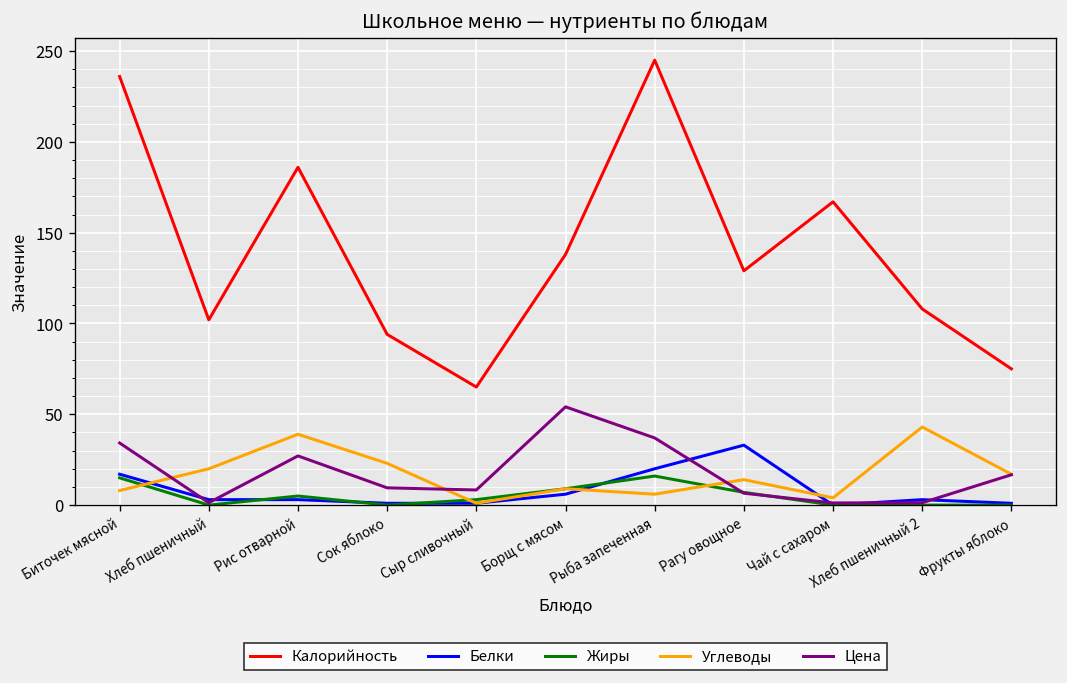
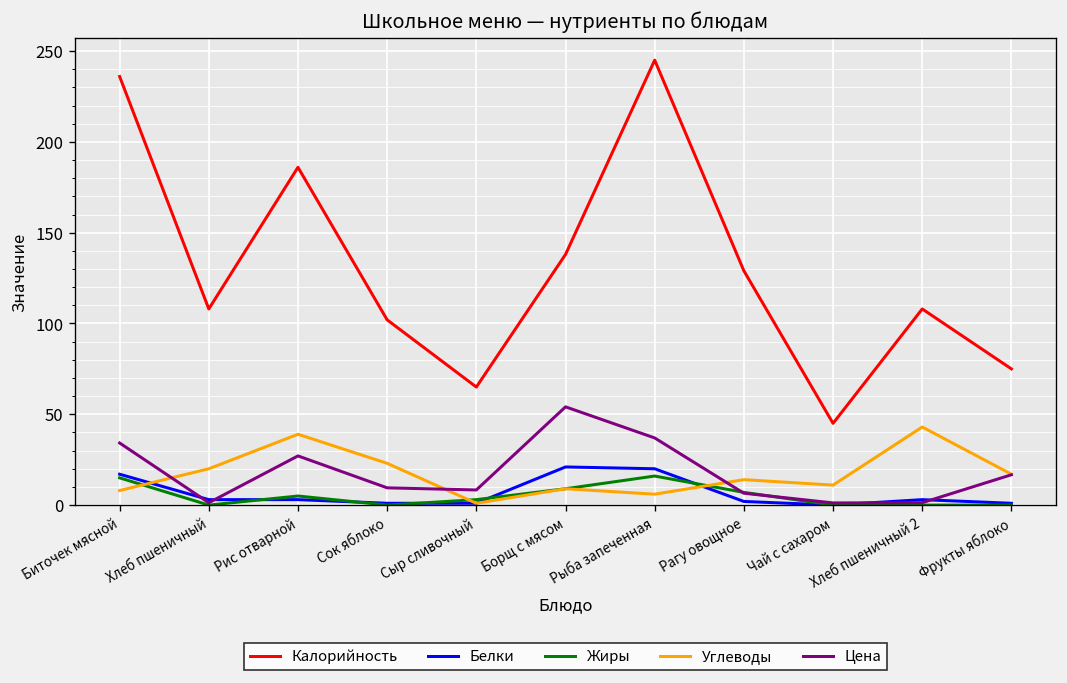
  {
    "Калорийность": {
      "Биточек мясной": 236,
-     "Хлеб пшеничный": 102,
+     "Хлеб пшеничный": 108,
      "Рис отварной": 186,
-     "Сок яблоко": 94,
+     "Сок яблоко": 102,
      "Сыр сливочный": 65,
      "Борщ с мясом": 138,
      "Рыба запеченная": 245,
      "Рагу овощное": 129,
-     "Чай с сахаром": 167,
+     "Чай с сахаром": 45,
      "Хлеб пшеничный 2": 108,
      "Фрукты яблоко": 75
    },
    "Белки": {
      "Биточек мясной": 17,
      "Хлеб пшеничный": 3,
      "Рис отварной": 3,
-     "Борщ с мясом": 6,
+     "Борщ с мясом": 21,
      "Рыба запеченная": 20,
-     "Рагу овощное": 33,
+     "Рагу овощное": 2,
      "Хлеб пшеничный 2": 3
    },
    "Жиры": {
      "Биточек мясной": 15,
      "Рис отварной": 5,
      "Сыр сливочный": 3,
      "Рыба запеченная": 16
    },
    "Углеводы": {
      "Биточек мясной": 8,
      "Хлеб пшеничный": 20,
      "Рис отварной": 39,
      "Сок яблоко": 23,
      "Рыба запеченная": 6,
      "Рагу овощное": 14,
-     "Чай с сахаром": 4,
+     "Чай с сахаром": 11,
      "Хлеб пшеничный 2": 43
    },
    "Цена": {
      "Биточек мясной": 34,
      "Рис отварной": 27,
      "Сок яблоко": 10,
      "Сыр сливочный": 8,
      "Борщ с мясом": 54,
      "Рыба запеченная": 37
    }
  }
